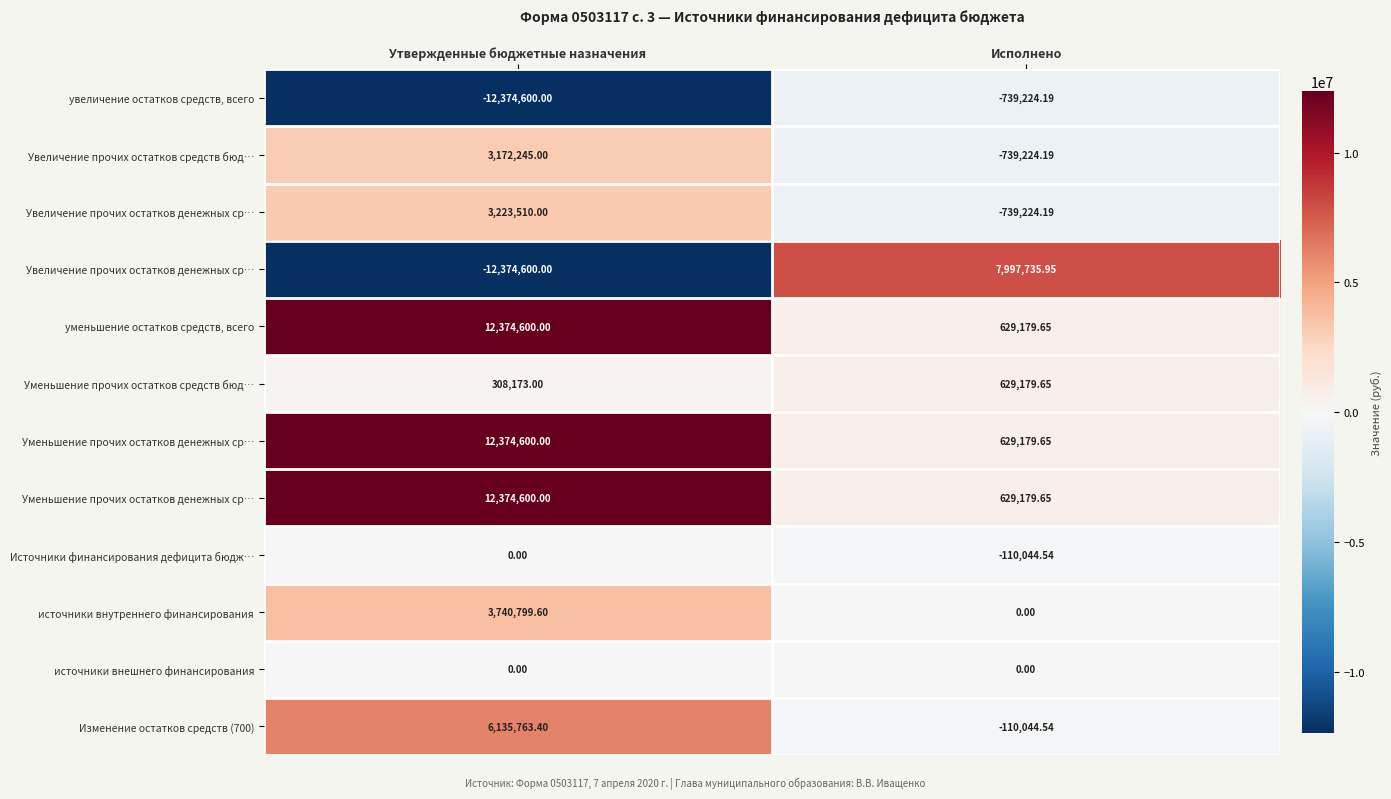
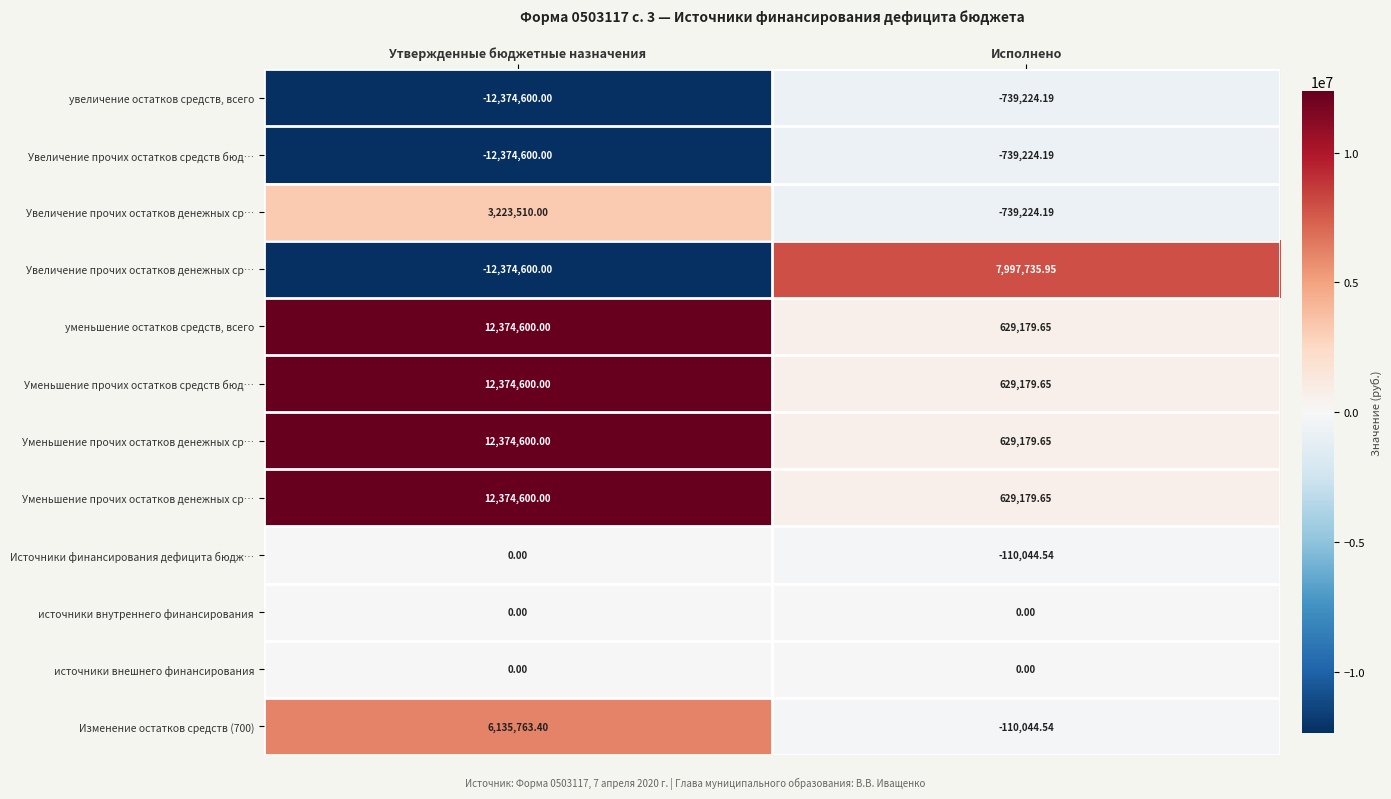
  {
    "увеличение остатков средств, всего": {
      "Утвержденные бюджетные назначения": "-12,374,600.00",
      "Исполнено": "-739,224.19"
    },
    "Увеличение прочих остатков средств бюд…": {
-     "Утвержденные бюджетные назначения": "3,172,245.00",
+     "Утвержденные бюджетные назначения": "-12,374,600.00",
      "Исполнено": "-739,224.19"
    },
    "уменьшение остатков средств, всего": {
      "Утвержденные бюджетные назначения": "12,374,600.00",
      "Исполнено": "629,179.65"
    },
    "Уменьшение прочих остатков средств бюд…": {
-     "Утвержденные бюджетные назначения": "308,173.00",
+     "Утвержденные бюджетные назначения": "12,374,600.00",
      "Исполнено": "629,179.65"
    },
    "Источники финансирования дефицита бюдж…": {
      "Утвержденные бюджетные назначения": "0.00",
      "Исполнено": "-110,044.54"
    },
    "источники внутреннего финансирования": {
-     "Утвержденные бюджетные назначения": "3,740,799.60",
+     "Утвержденные бюджетные назначения": "0.00",
      "Исполнено": "0.00"
    },
    "источники внешнего финансирования": {
      "Утвержденные бюджетные назначения": "0.00",
      "Исполнено": "0.00"
    },
    "Изменение остатков средств (700)": {
      "Утвержденные бюджетные назначения": "6,135,763.40",
      "Исполнено": "-110,044.54"
    }
  }
